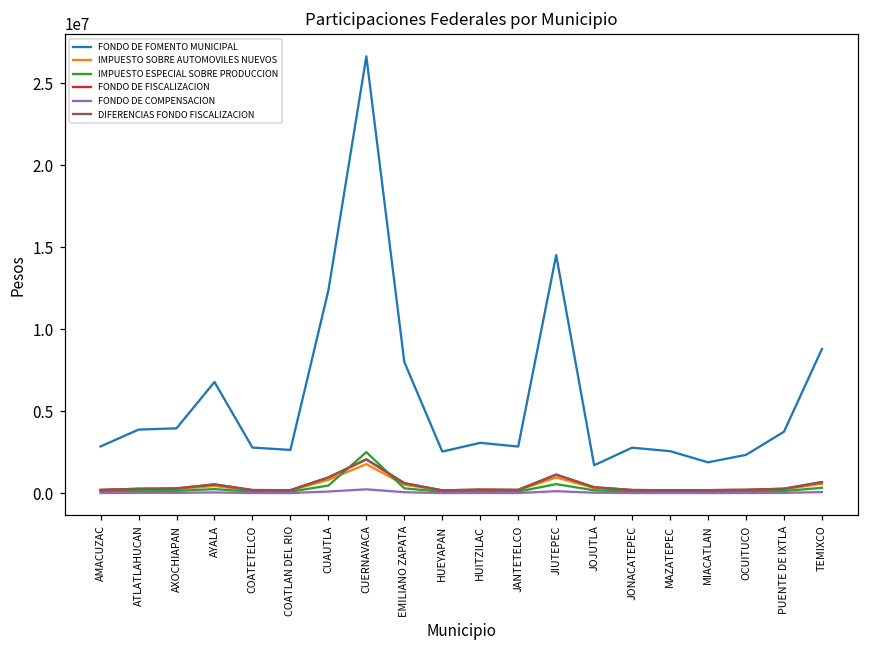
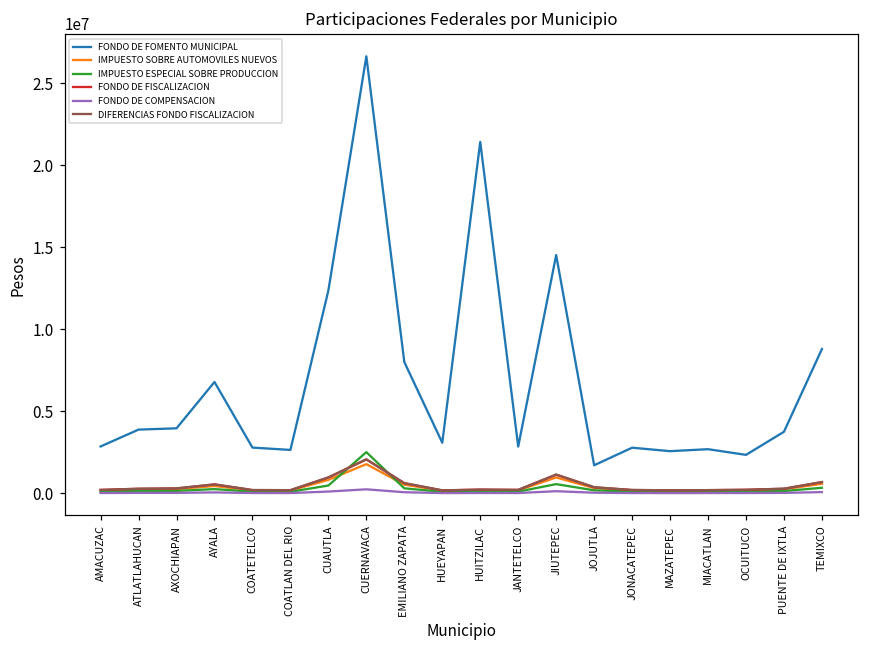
  {
    "FONDO DE FOMENTO MUNICIPAL": {
      "AMACUZAC": 2900000,
      "ATLATLAHUCAN": 3900000,
      "AXOCHIAPAN": 4000000,
      "AYALA": 6800000,
      "COATETELCO": 2800000,
      "COATLAN DEL RIO": 2700000,
      "CUAUTLA": 12400000,
      "CUERNAVACA": 26600000,
      "EMILIANO ZAPATA": 8000000,
-     "HUEYAPAN": 2600000,
-     "HUITZILAC": 3100000,
+     "HUEYAPAN": 3100000,
+     "HUITZILAC": 21400000,
      "JANTETELCO": 2900000,
      "JIUTEPEC": 14500000,
      "JOJUTLA": 1700000,
      "JONACATEPEC": 2800000,
      "MAZATEPEC": 2600000,
-     "MIACATLAN": 1900000,
+     "MIACATLAN": 2700000,
      "OCUITUCO": 2400000,
      "PUENTE DE IXTLA": 3800000,
      "TEMIXCO": 8800000
    },
    "IMPUESTO SOBRE AUTOMOVILES NUEVOS": {
      "CUERNAVACA": 1800000,
      "JIUTEPEC": 1000000
    },
    "IMPUESTO ESPECIAL SOBRE PRODUCCION": {
      "AYALA": 300000,
      "CUAUTLA": 500000,
      "CUERNAVACA": 2500000,
      "EMILIANO ZAPATA": 300000,
      "JIUTEPEC": 600000,
      "TEMIXCO": 300000
    },
    "FONDO DE COMPENSACION": {
      "AYALA": 100000,
      "CUAUTLA": 100000,
      "CUERNAVACA": 300000,
      "EMILIANO ZAPATA": 100000,
      "JIUTEPEC": 100000,
      "TEMIXCO": 100000
    }
  }
